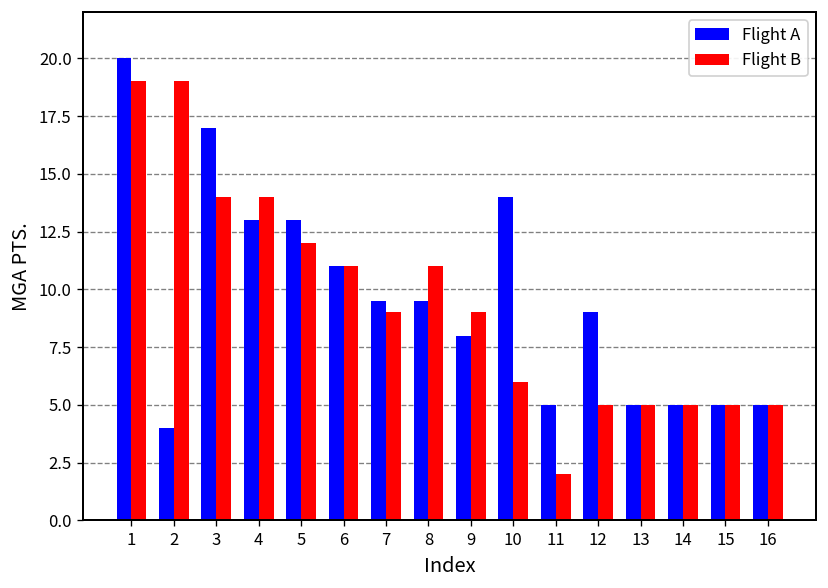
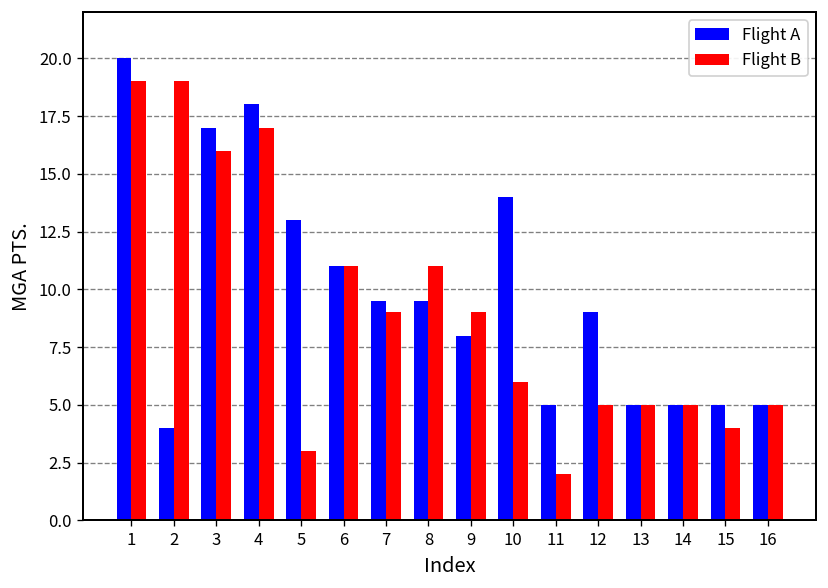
  {
    "Flight A": {
      "1": 20,
      "2": 4,
      "3": 17,
-     "4": 13,
+     "4": 18,
      "5": 13,
      "6": 11,
      "7": 9.5,
      "8": 9.5,
      "9": 8,
      "10": 14,
      "11": 5,
      "12": 9,
      "13": 5,
      "14": 5,
      "15": 5,
      "16": 5
    },
    "Flight B": {
      "1": 19,
      "2": 19,
-     "3": 14,
-     "4": 14,
-     "5": 12,
+     "3": 16,
+     "4": 17,
+     "5": 3,
      "6": 11,
      "7": 9,
      "8": 11,
      "9": 9,
      "10": 6,
      "11": 2,
      "12": 5,
      "13": 5,
      "14": 5,
-     "15": 5,
+     "15": 4,
      "16": 5
    }
  }
